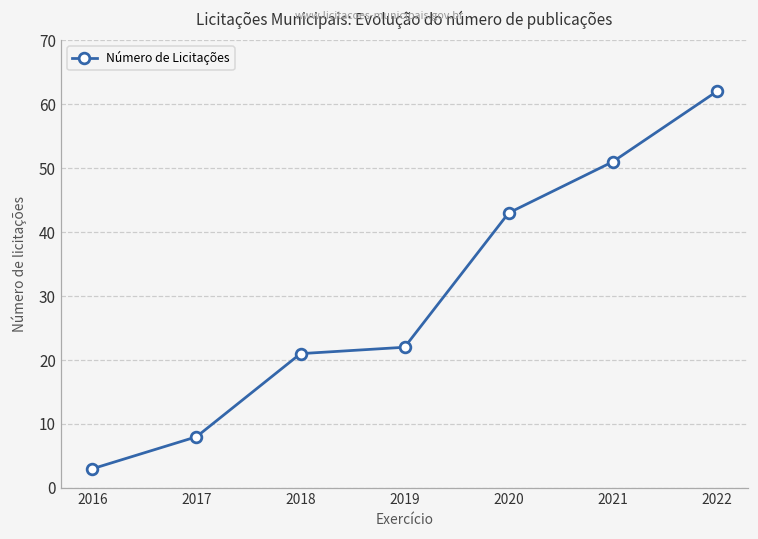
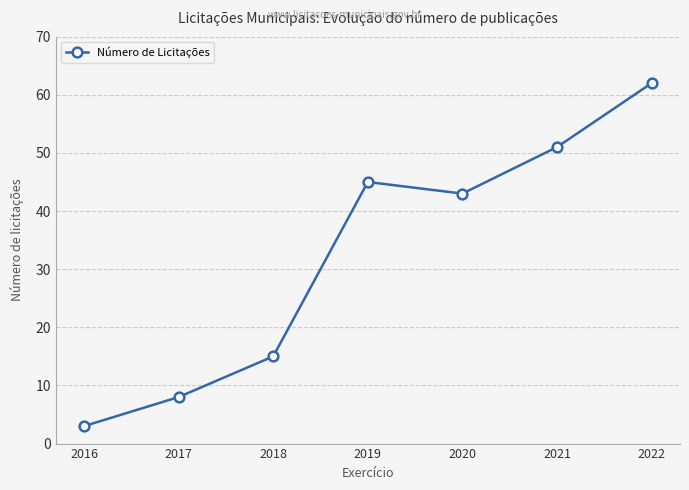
  {
    "2016": 3,
    "2017": 8,
-   "2018": 21,
-   "2019": 22,
+   "2018": 15,
+   "2019": 45,
    "2020": 43,
    "2021": 51,
    "2022": 62
  }
